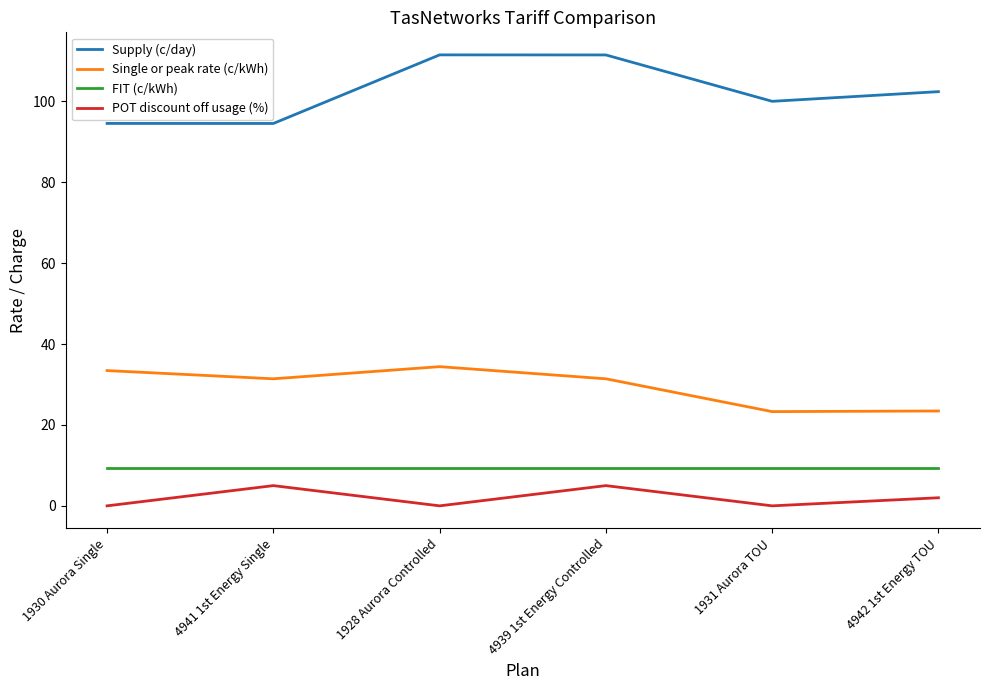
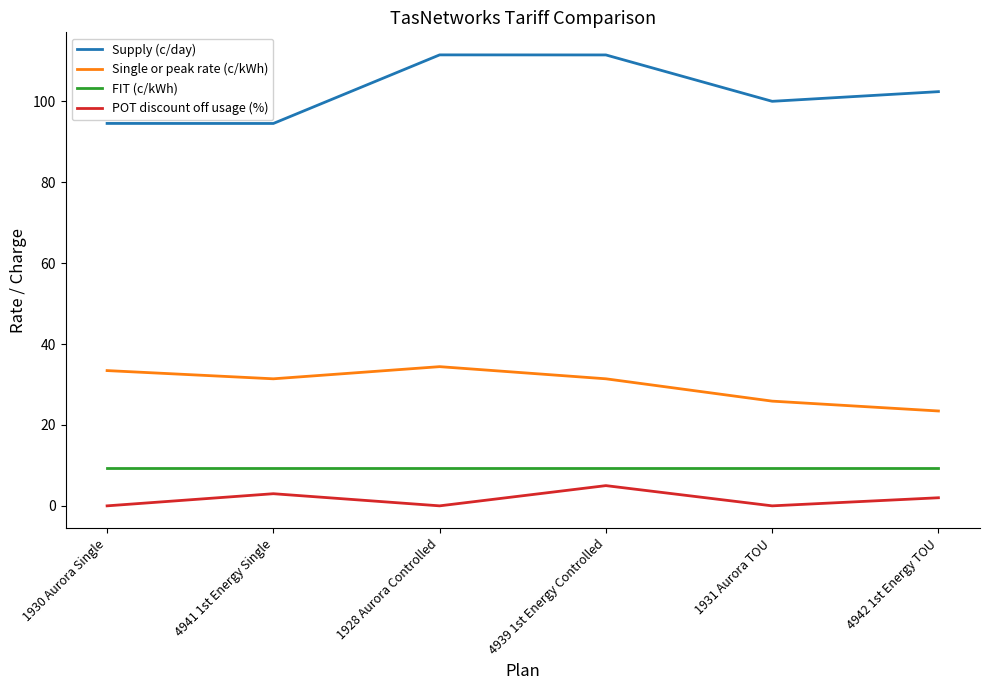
  {
    "Supply (c/day)": {
      "1930 Aurora Single": 95,
      "4941 1st Energy Single": 95,
      "1928 Aurora Controlled": 111,
      "4939 1st Energy Controlled": 111,
      "1931 Aurora TOU": 100,
      "4942 1st Energy TOU": 102
    },
    "Single or peak rate (c/kWh)": {
      "1930 Aurora Single": 33,
      "4941 1st Energy Single": 31,
      "1928 Aurora Controlled": 34,
      "4939 1st Energy Controlled": 31,
-     "1931 Aurora TOU": 23,
+     "1931 Aurora TOU": 26,
      "4942 1st Energy TOU": 23
    },
    "FIT (c/kWh)": {
      "1930 Aurora Single": 9,
      "4941 1st Energy Single": 9,
      "1928 Aurora Controlled": 9,
      "4939 1st Energy Controlled": 9,
      "1931 Aurora TOU": 9,
      "4942 1st Energy TOU": 9
    },
    "POT discount off usage (%)": {
      "1930 Aurora Single": 0,
-     "4941 1st Energy Single": 5,
+     "4941 1st Energy Single": 3,
      "1928 Aurora Controlled": 0,
      "4939 1st Energy Controlled": 5,
      "1931 Aurora TOU": 0,
      "4942 1st Energy TOU": 2
    }
  }
